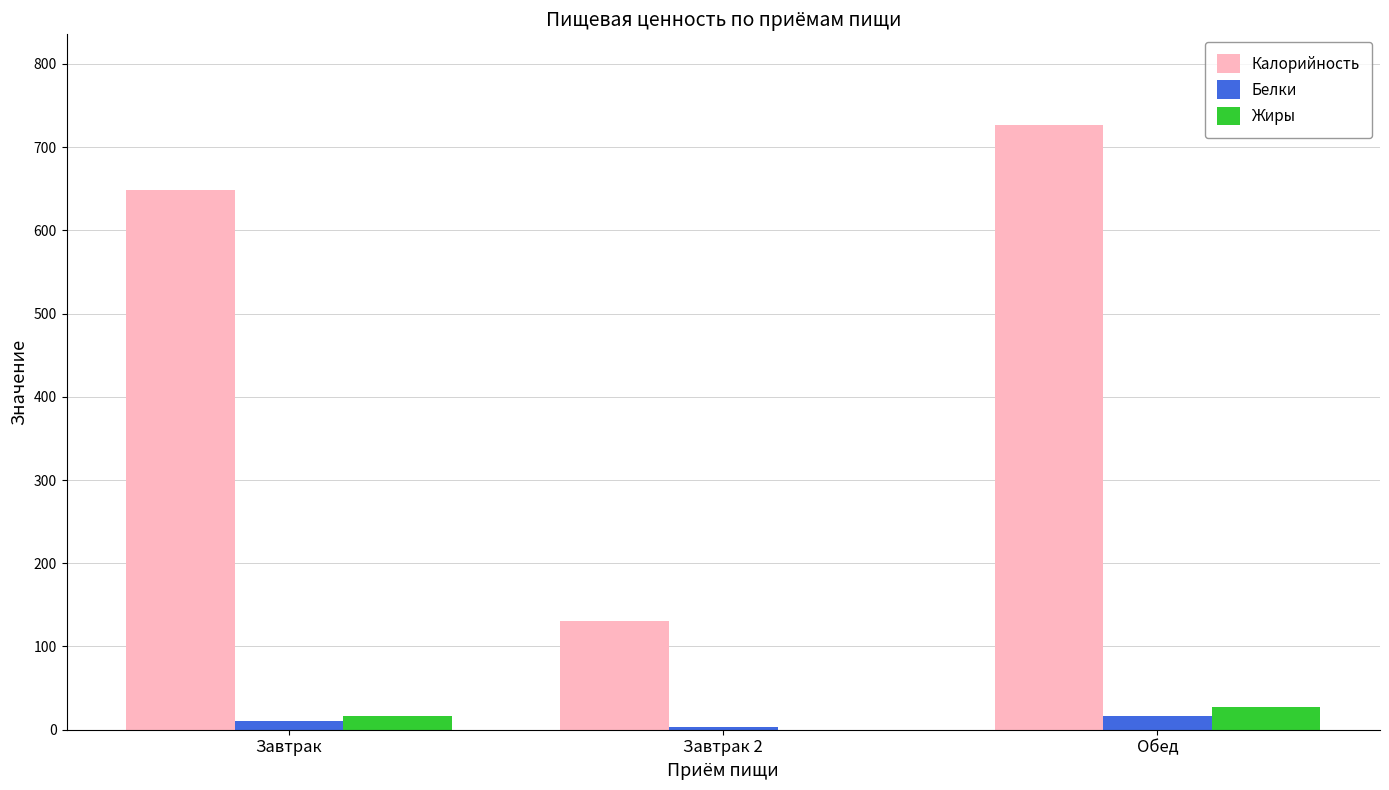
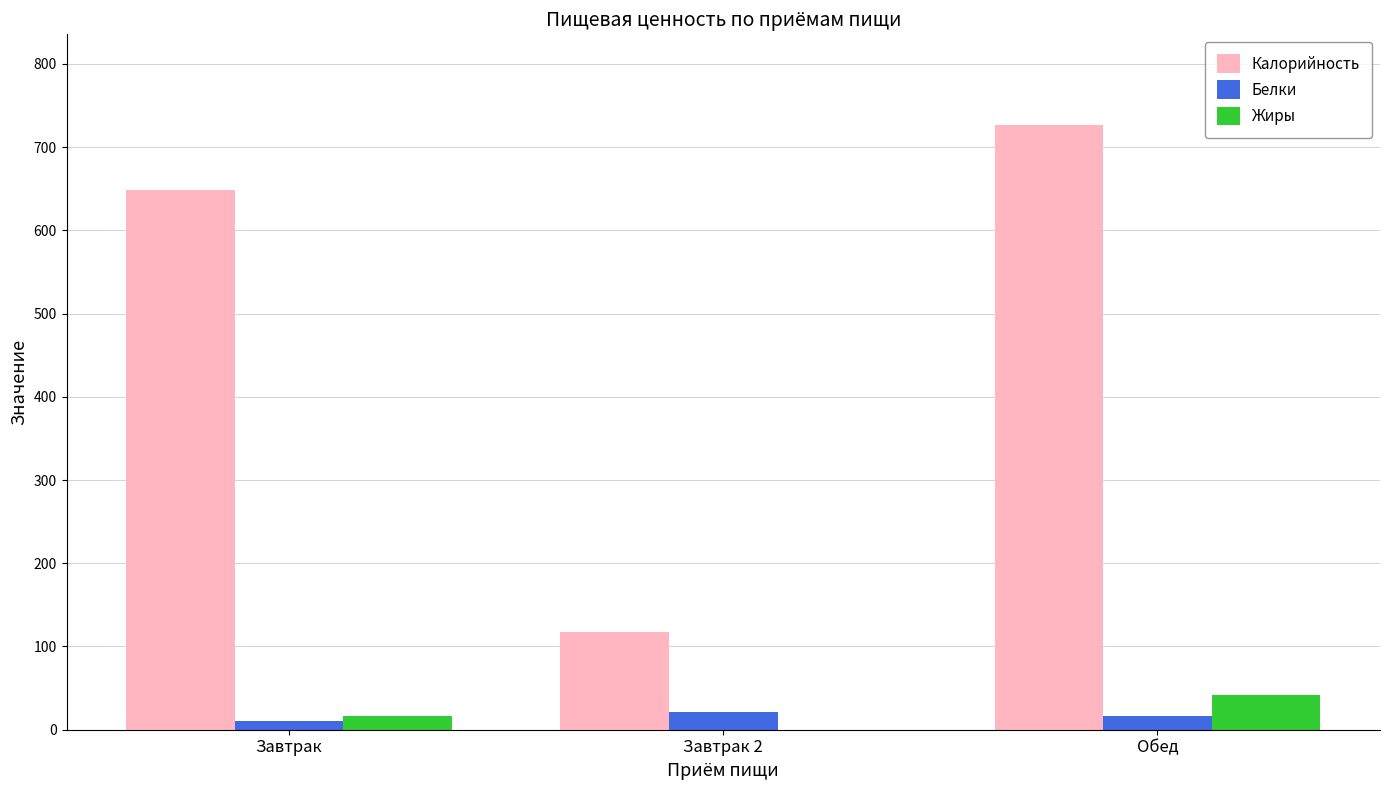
  {
    "Калорийность": {
      "Завтрак": 650,
-     "Завтрак 2": 130,
+     "Завтрак 2": 120,
      "Обед": 730
    },
    "Белки": {
      "Завтрак": 10,
-     "Завтрак 2": 0,
+     "Завтрак 2": 20,
      "Обед": 20
    },
    "Жиры": {
      "Завтрак": 20,
      "Завтрак 2": 0,
-     "Обед": 30
+     "Обед": 40
    }
  }
